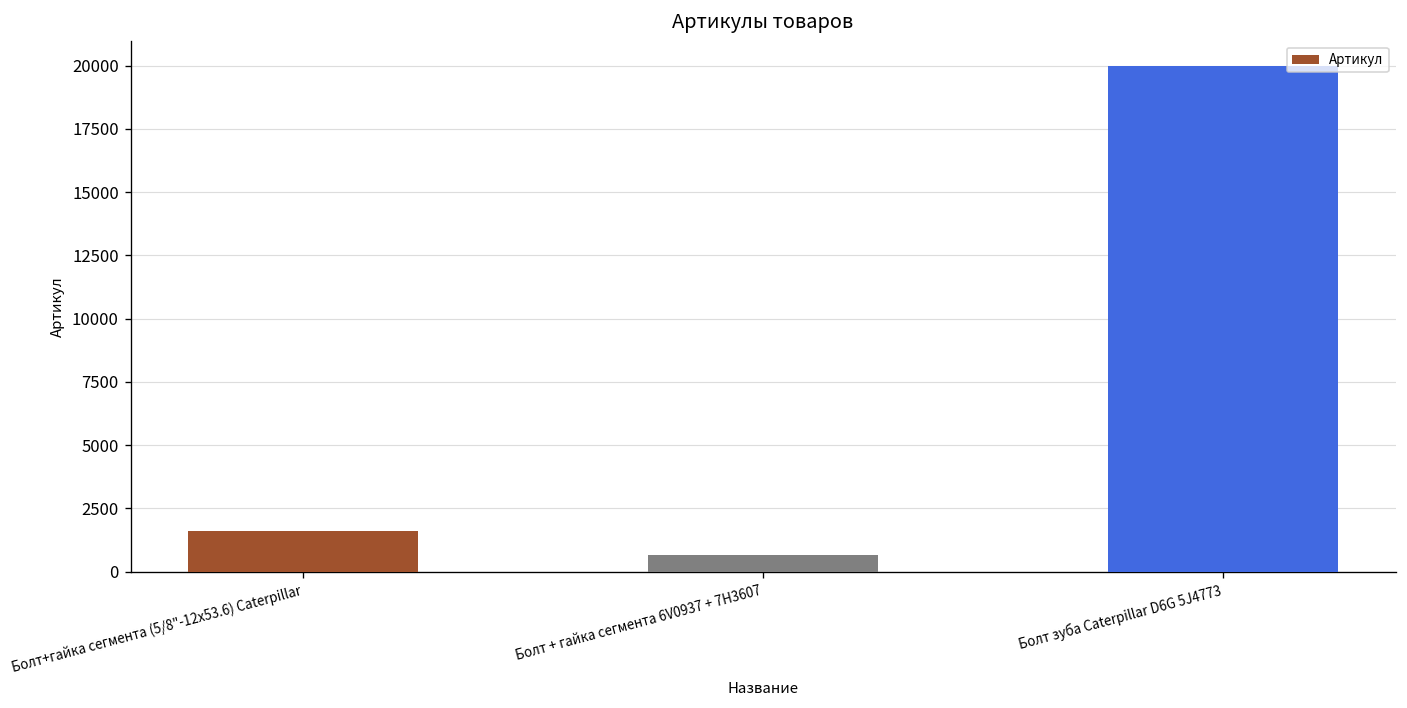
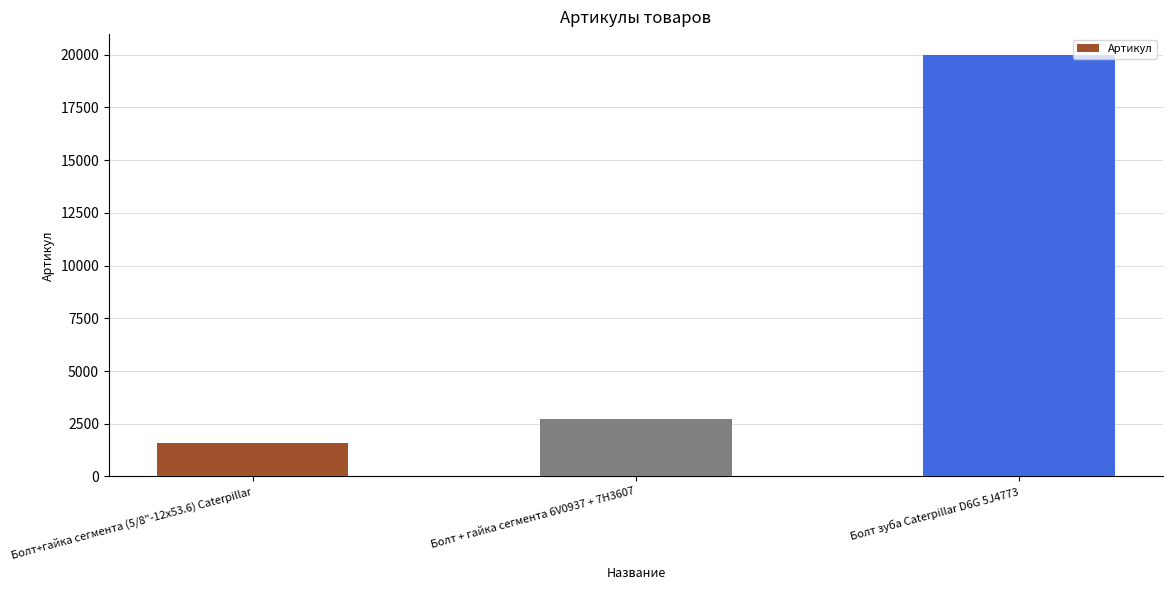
  {
    "Болт+гайка сегмента (5/8\"-12х53.6) Caterpillar": 1600,
-   "Болт + гайка сегмента 6V0937 + 7H3607": 700,
+   "Болт + гайка сегмента 6V0937 + 7H3607": 2700,
    "Болт зуба Caterpillar D6G 5J4773": 20000
  }
